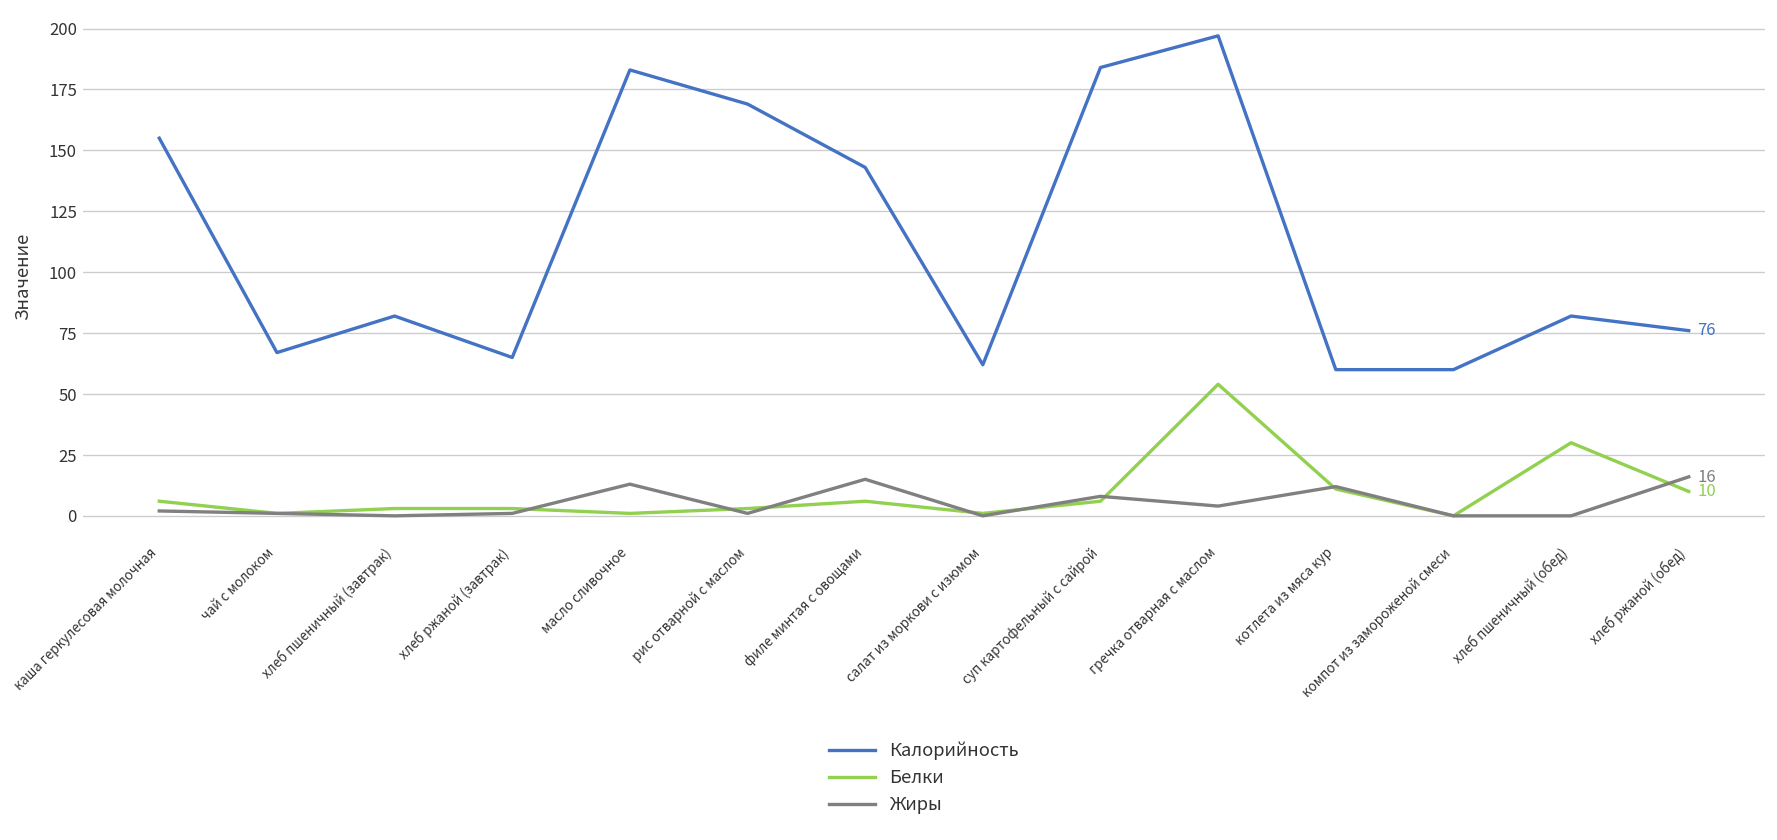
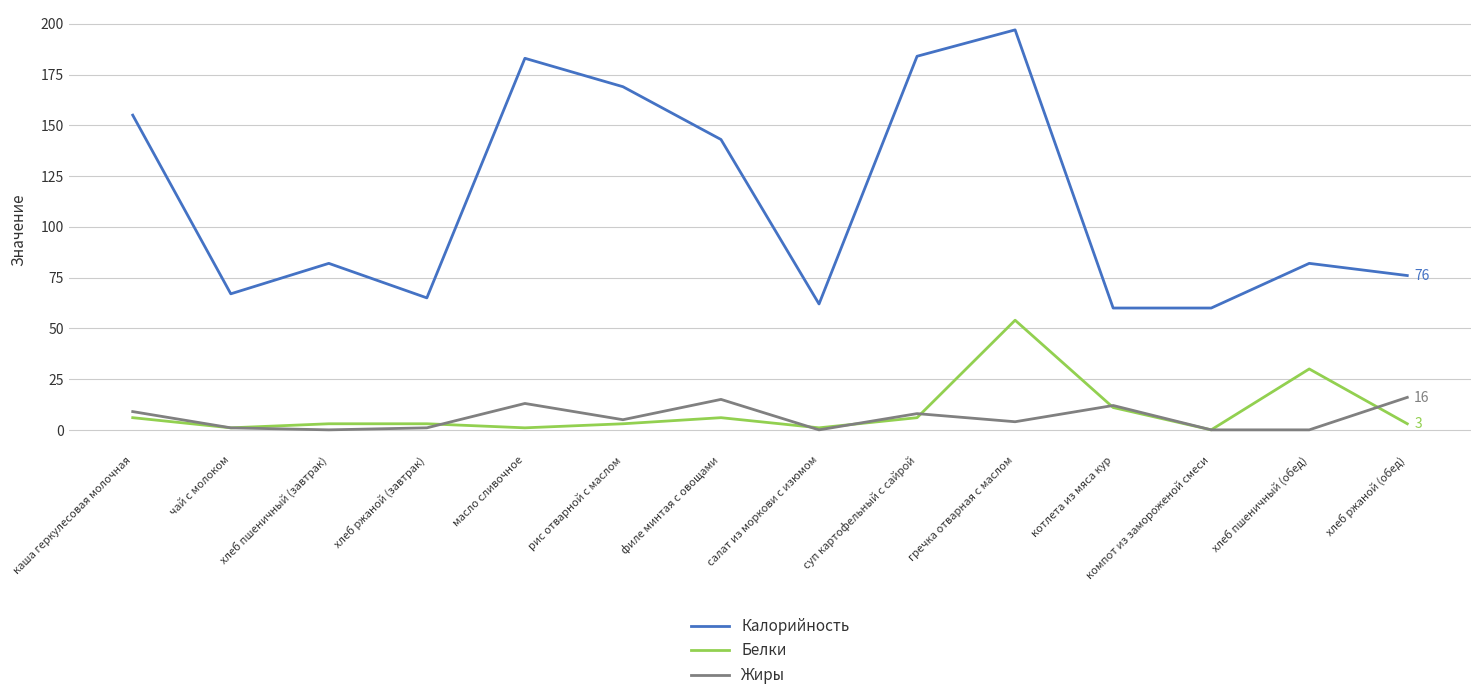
  {
    "Калорийность": {
      "хлеб ржаной (обед)": 76
    },
    "Белки": {
-     "хлеб ржаной (обед)": 10
+     "хлеб ржаной (обед)": 3
    },
    "Жиры": {
-     "каша геркулесовая молочная": 2,
+     "каша геркулесовая молочная": 9,
      "хлеб пшеничный (завтрак)": 0,
      "хлеб ржаной (завтрак)": 1,
      "масло сливочное": 13,
-     "рис отварной с маслом": 1,
+     "рис отварной с маслом": 5,
      "филе минтая с овощами": 15,
      "суп картофельный с сайрой": 8,
      "гречка отварная с маслом": 4,
      "хлеб пшеничный (обед)": 0
    }
  }
